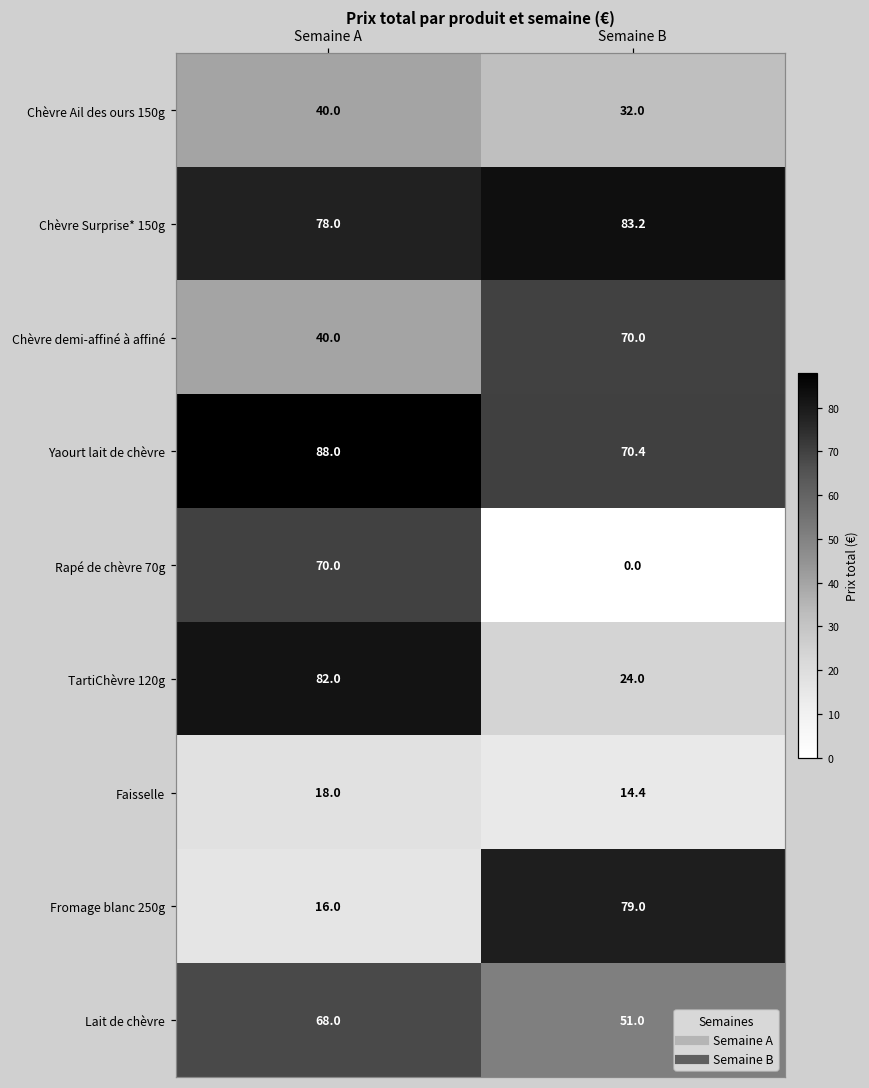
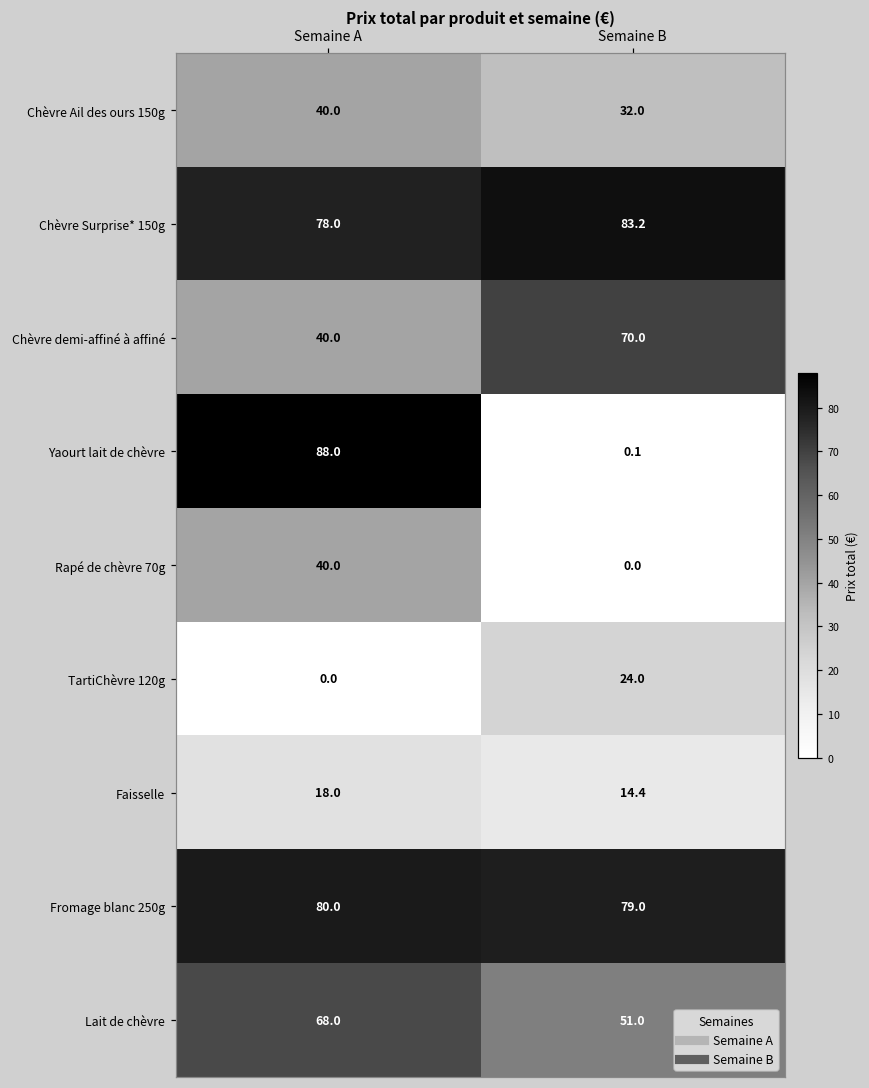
  {
    "Chèvre Ail des ours 150g": {
      "Semaine A": 40.0,
      "Semaine B": 32.0
    },
    "Chèvre Surprise* 150g": {
      "Semaine A": 78.0,
      "Semaine B": 83.2
    },
    "Chèvre demi-affiné à affiné": {
      "Semaine A": 40.0,
      "Semaine B": 70.0
    },
    "Yaourt lait de chèvre": {
      "Semaine A": 88.0,
-     "Semaine B": 70.4
+     "Semaine B": 0.1
    },
    "Rapé de chèvre 70g": {
-     "Semaine A": 70.0,
+     "Semaine A": 40.0,
      "Semaine B": 0.0
    },
    "TartiChèvre 120g": {
-     "Semaine A": 82.0,
+     "Semaine A": 0.0,
      "Semaine B": 24.0
    },
    "Faisselle": {
      "Semaine A": 18.0,
      "Semaine B": 14.4
    },
    "Fromage blanc 250g": {
-     "Semaine A": 16.0,
+     "Semaine A": 80.0,
      "Semaine B": 79.0
    },
    "Lait de chèvre": {
      "Semaine A": 68.0,
      "Semaine B": 51.0
    }
  }
